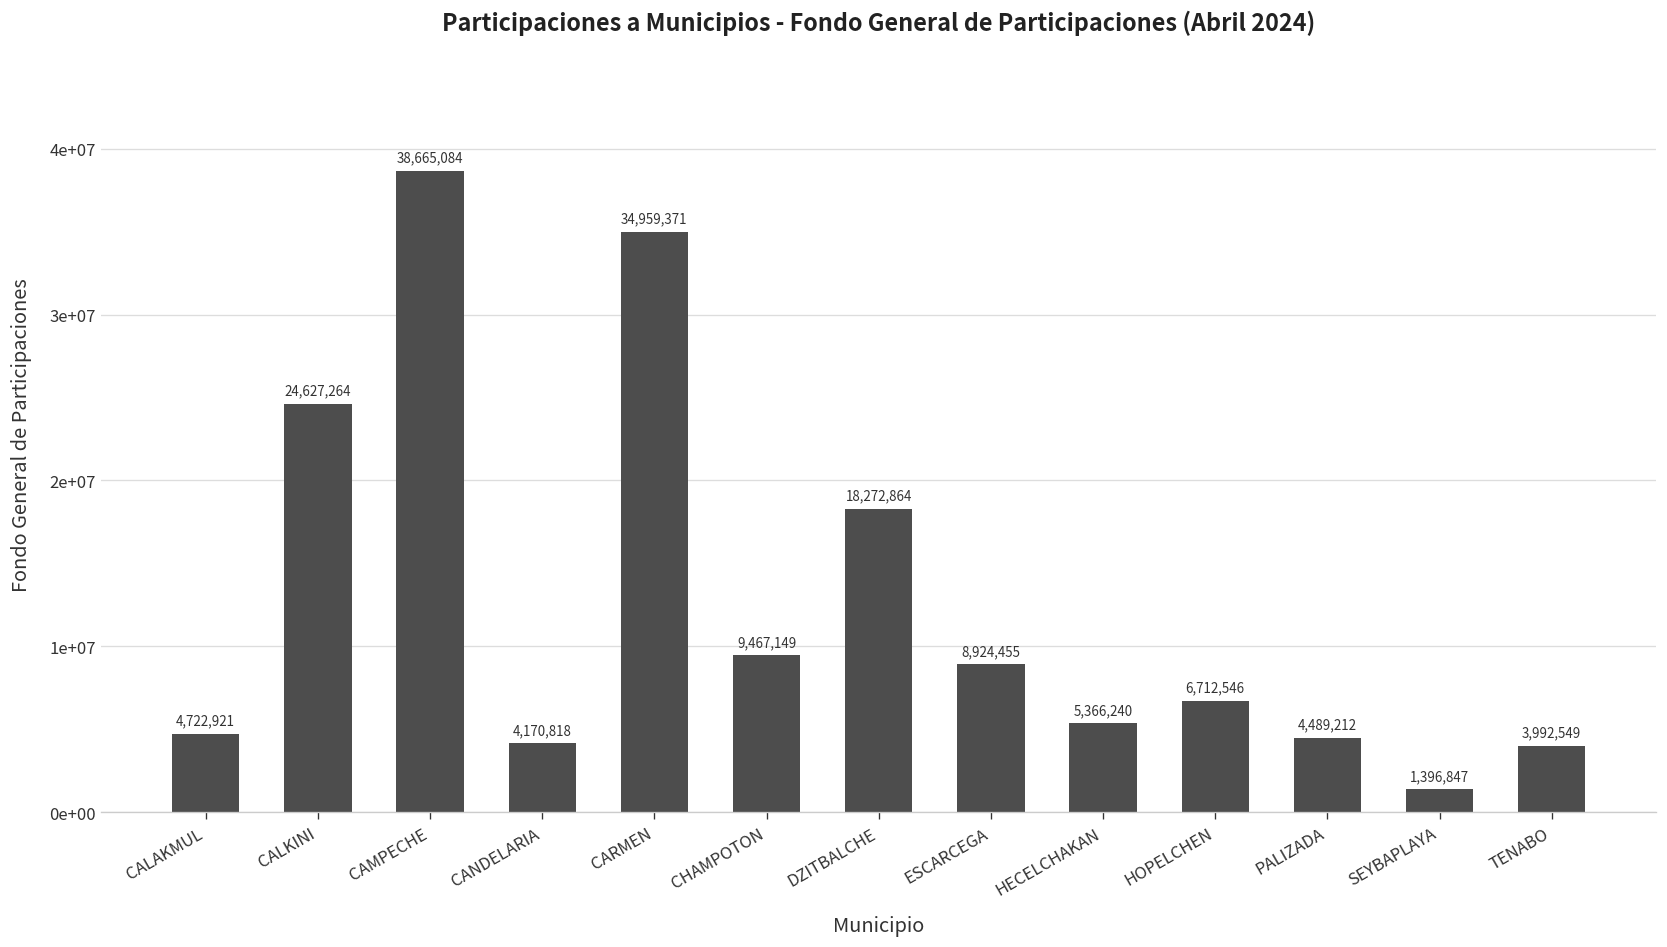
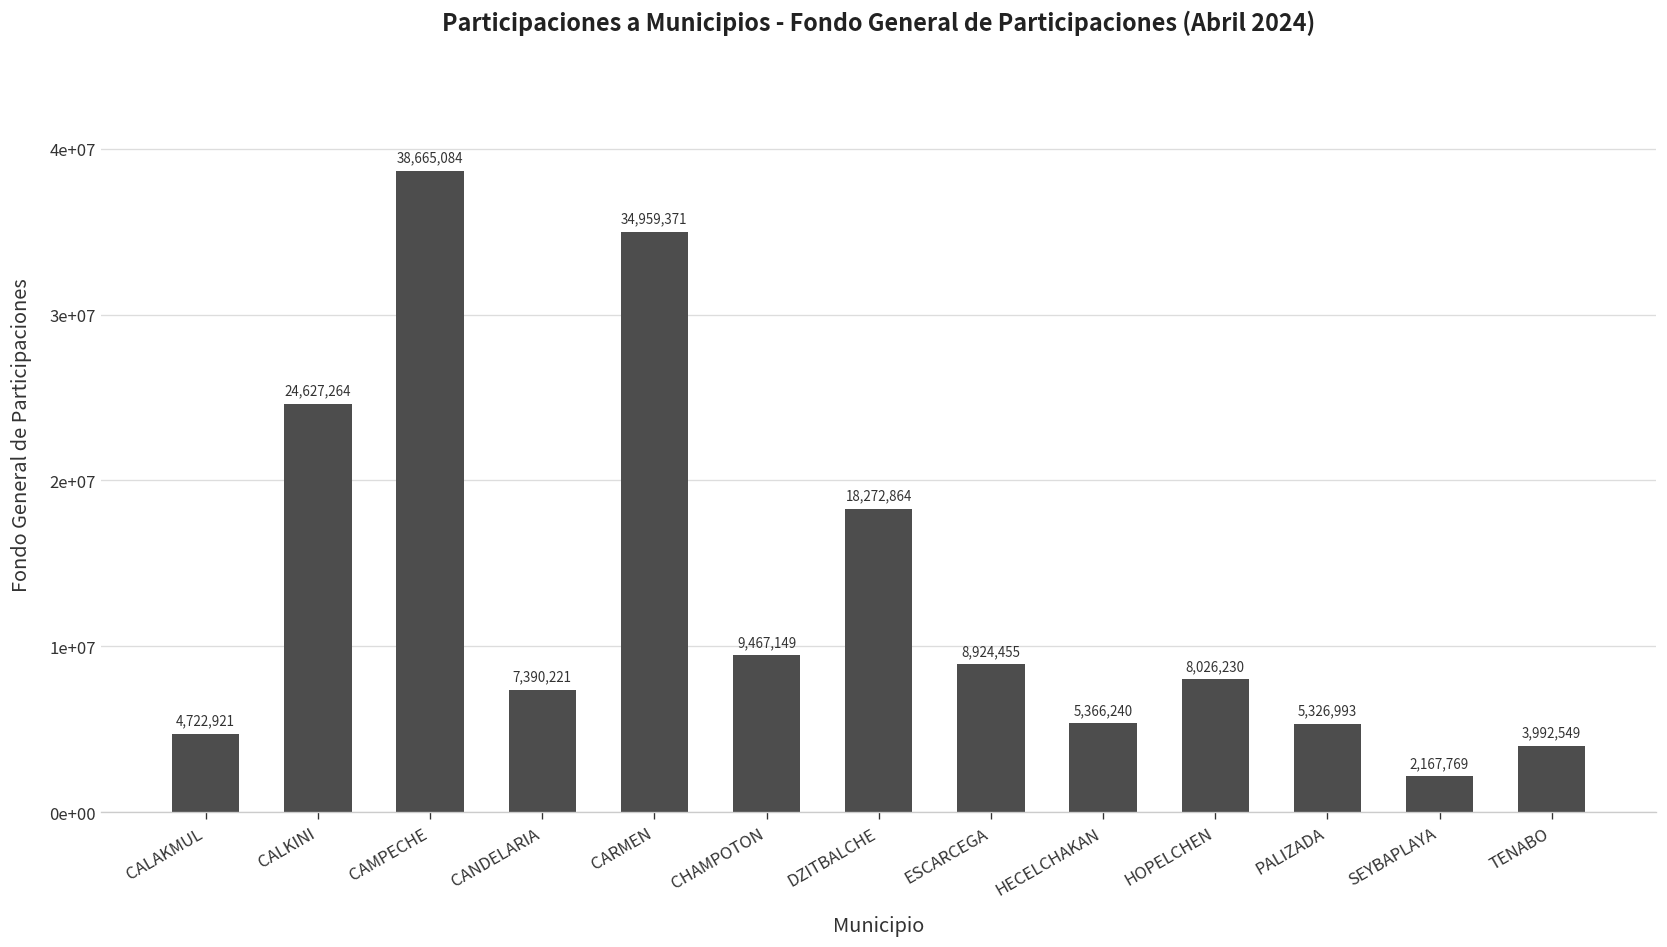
  {
    "CALAKMUL": "4,722,921",
    "CALKINI": "24,627,264",
    "CAMPECHE": "38,665,084",
-   "CANDELARIA": "4,170,818",
+   "CANDELARIA": "7,390,221",
    "CARMEN": "34,959,371",
    "CHAMPOTON": "9,467,149",
    "DZITBALCHE": "18,272,864",
    "ESCARCEGA": "8,924,455",
    "HECELCHAKAN": "5,366,240",
-   "HOPELCHEN": "6,712,546",
-   "PALIZADA": "4,489,212",
-   "SEYBAPLAYA": "1,396,847",
+   "HOPELCHEN": "8,026,230",
+   "PALIZADA": "5,326,993",
+   "SEYBAPLAYA": "2,167,769",
    "TENABO": "3,992,549"
  }
